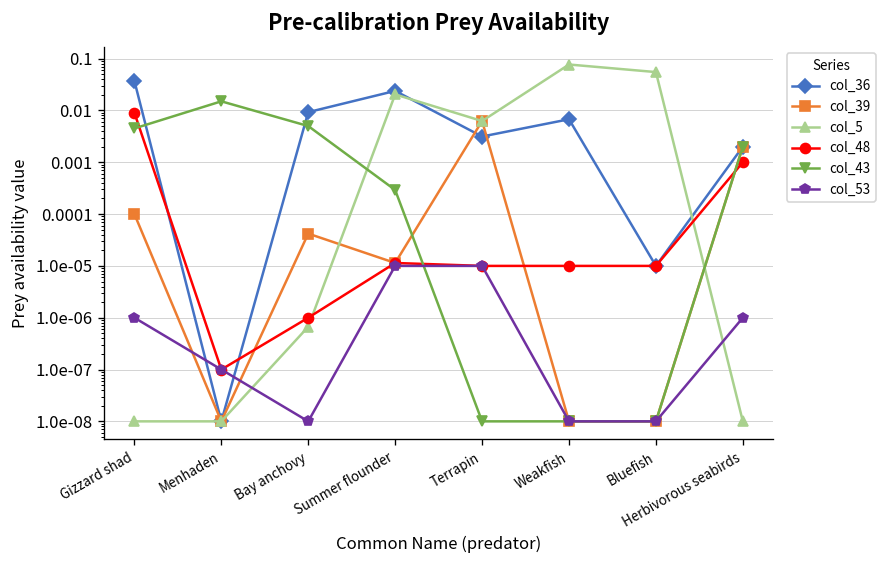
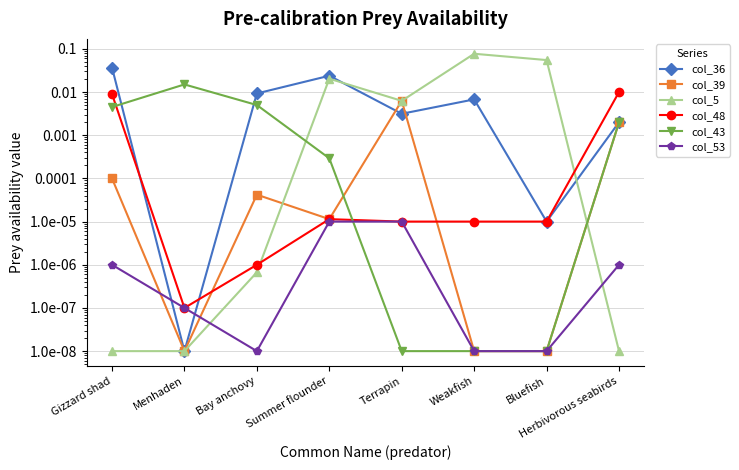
  {
    "col_36": {
      "Gizzard shad": 0.04,
      "Bay anchovy": 0.009,
      "Summer flounder": 0.02,
      "Terrapin": 0.003,
      "Weakfish": 0.007
    },
    "col_39": {
      "Gizzard shad": 0.00010,
      "Bay anchovy": 0.00004
    },
    "col_5": {
      "Gizzard shad": 0.000000010,
      "Bay anchovy": 0.0000007,
      "Summer flounder": 0.02,
      "Weakfish": 0.08,
      "Bluefish": 0.06,
      "Herbivorous seabirds": 0.000000010
    },
    "col_48": {
      "Gizzard shad": 0.009,
      "Bay anchovy": 0.0000010,
      "Weakfish": 0.000010,
-     "Herbivorous seabirds": 0.001
+     "Herbivorous seabirds": 0.010
    },
    "col_43": {
      "Gizzard shad": 0.005,
      "Menhaden": 0.015,
      "Bay anchovy": 0.005,
      "Summer flounder": 0.0003,
      "Terrapin": 0.000000010
    },
    "col_53": {
      "Gizzard shad": 0.0000010,
      "Bay anchovy": 0.000000010,
      "Herbivorous seabirds": 0.0000010
    }
  }
